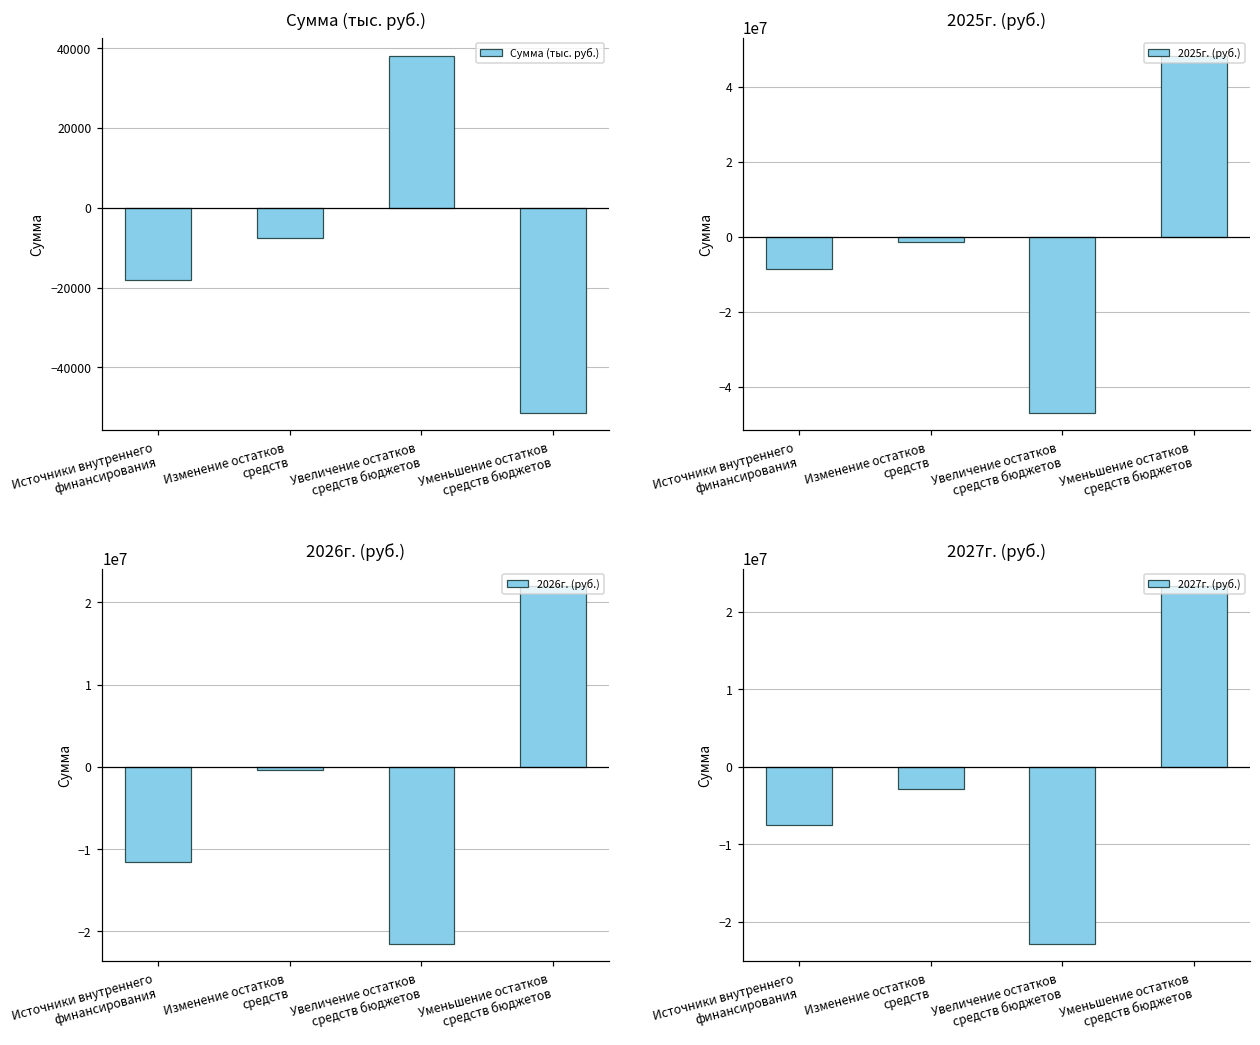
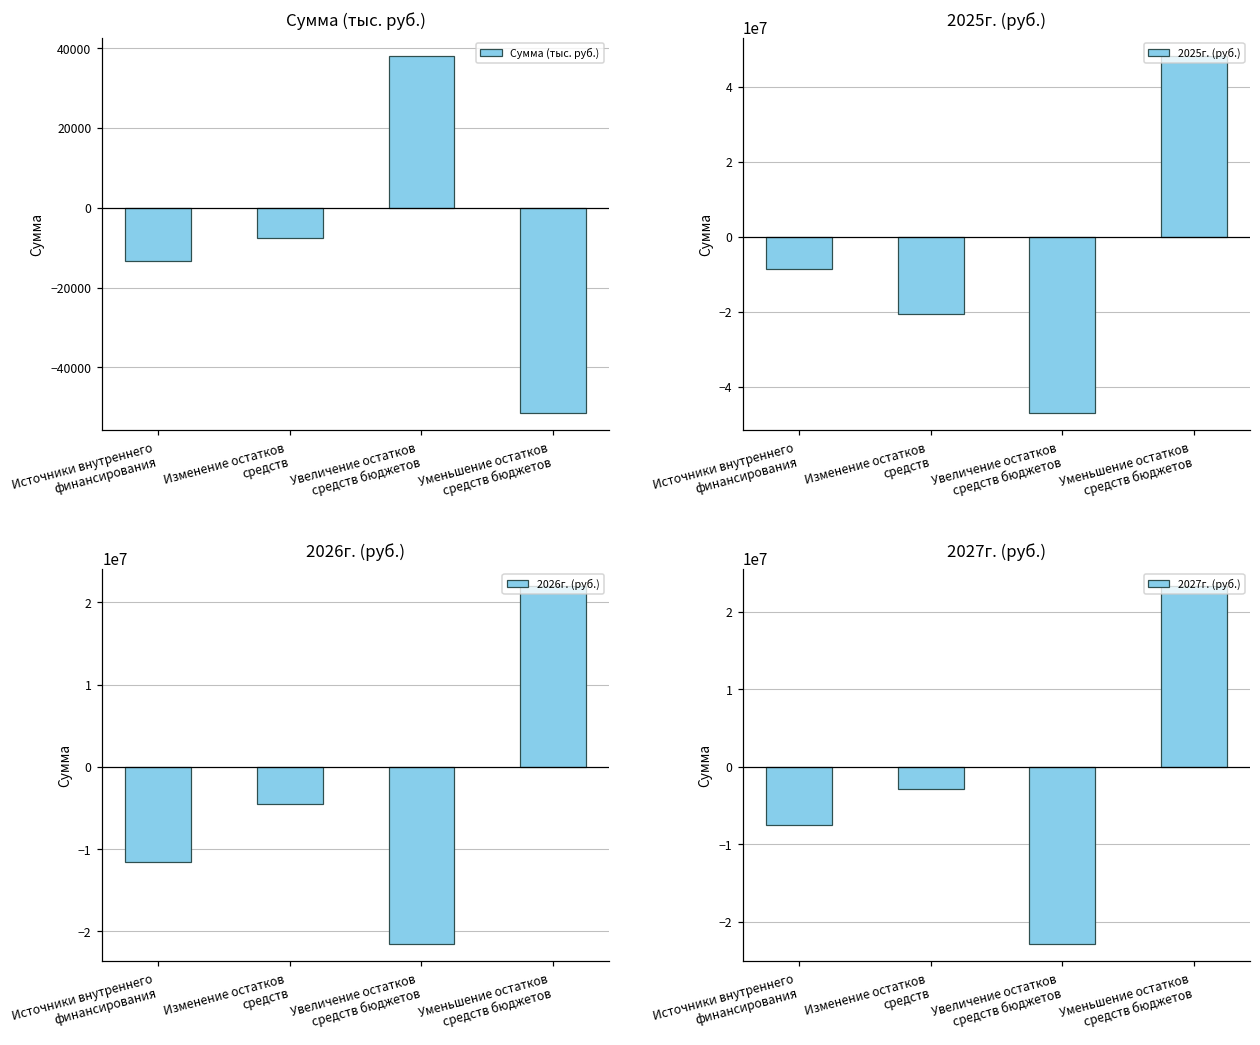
  {
    "Сумма (тыс. руб.)": {
-     "Источники внутреннего финансирования": -18000,
+     "Источники внутреннего финансирования": -13000,
      "Изменение остатков средств": -8000,
      "Увеличение остатков средств бюджетов": 38000,
      "Уменьшение остатков средств бюджетов": -51000
    },
    "2025г. (руб.)": {
      "Источники внутреннего финансирования": -9000000,
-     "Изменение остатков средств": -1000000,
+     "Изменение остатков средств": -21000000,
      "Увеличение остатков средств бюджетов": -47000000
    },
    "2026г. (руб.)": {
      "Источники внутреннего финансирования": -12000000,
-     "Изменение остатков средств": 0,
+     "Изменение остатков средств": -5000000,
      "Увеличение остатков средств бюджетов": -22000000
    },
    "2027г. (руб.)": {
      "Источники внутреннего финансирования": -7000000,
      "Изменение остатков средств": -3000000,
      "Увеличение остатков средств бюджетов": -23000000
    }
  }
